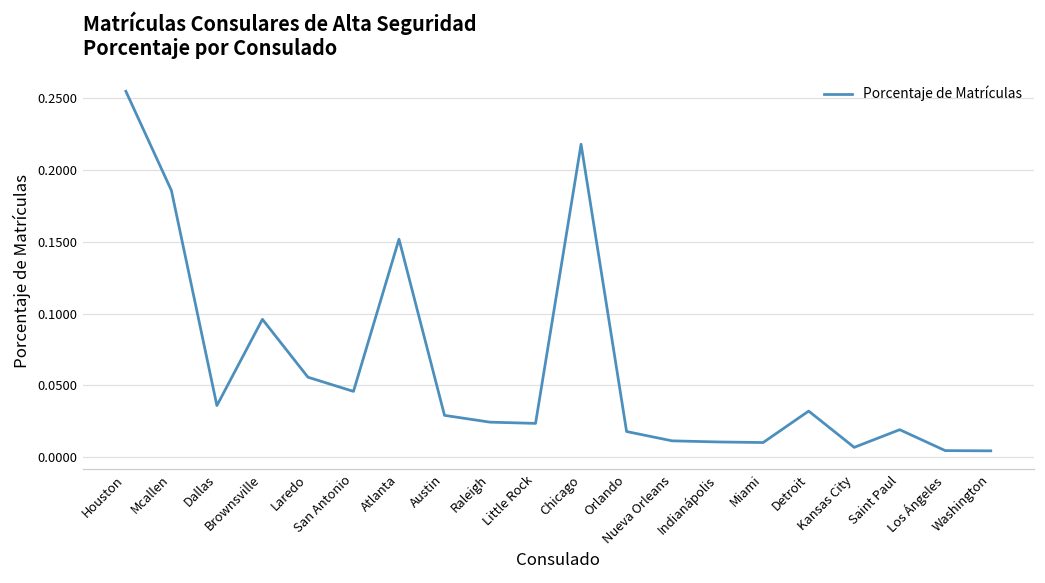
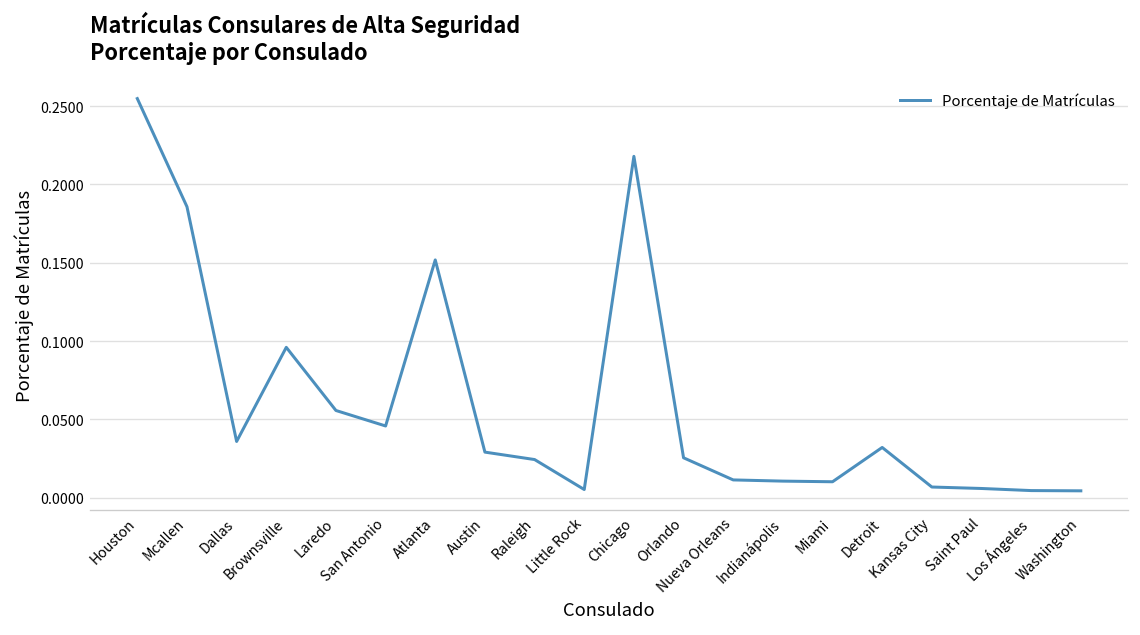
  {
    "Houston": 0.255,
    "Mcallen": 0.186,
    "Dallas": 0.036,
    "Brownsville": 0.096,
    "Laredo": 0.056,
    "San Antonio": 0.046,
    "Atlanta": 0.152,
    "Austin": 0.029,
    "Raleigh": 0.024,
-   "Little Rock": 0.024,
+   "Little Rock": 0.005,
    "Chicago": 0.218,
-   "Orlando": 0.018,
+   "Orlando": 0.026,
    "Nueva Orleans": 0.011,
    "Indianápolis": 0.011,
    "Miami": 0.010,
    "Detroit": 0.032,
    "Kansas City": 0.007,
-   "Saint Paul": 0.019,
+   "Saint Paul": 0.006,
    "Los Ángeles": 0.005,
    "Washington": 0.004
  }
